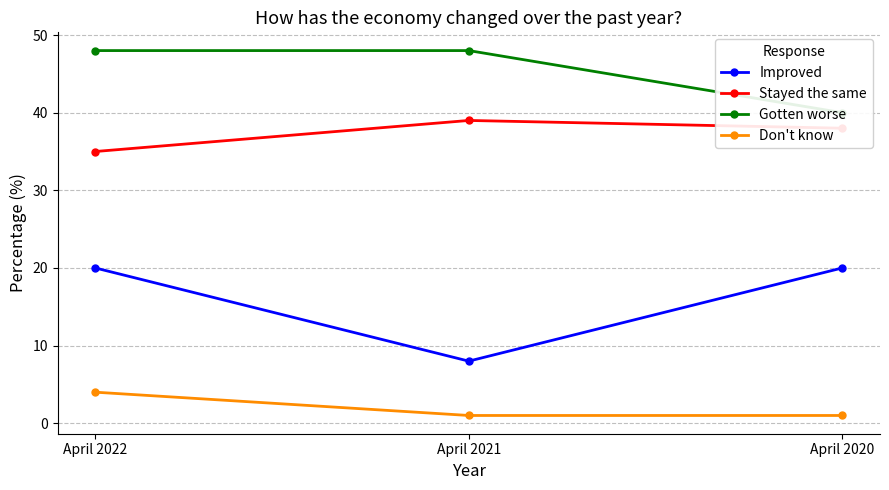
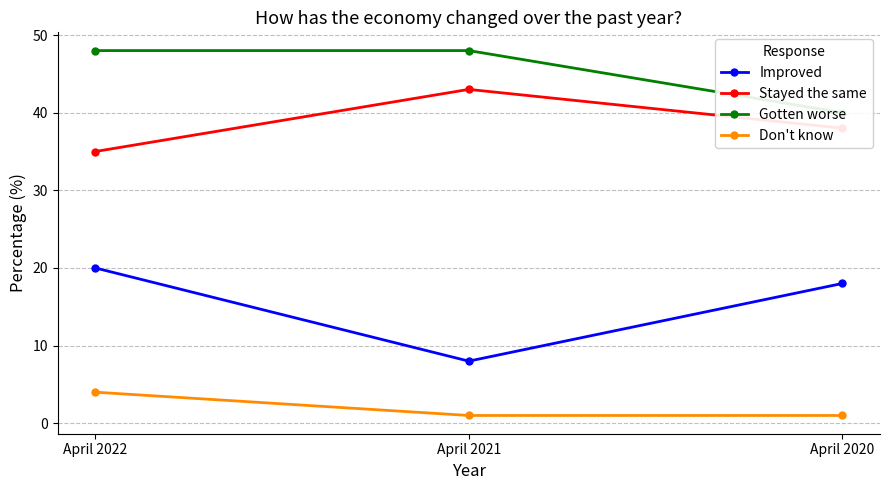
  {
    "Improved": {
      "April 2022": 20,
      "April 2021": 8,
-     "April 2020": 20
+     "April 2020": 18
    },
    "Stayed the same": {
      "April 2022": 35,
-     "April 2021": 39
+     "April 2021": 43
    },
    "Gotten worse": {
      "April 2022": 48,
      "April 2021": 48
    },
    "Don't know": {
      "April 2022": 4,
      "April 2021": 1,
      "April 2020": 1
    }
  }
